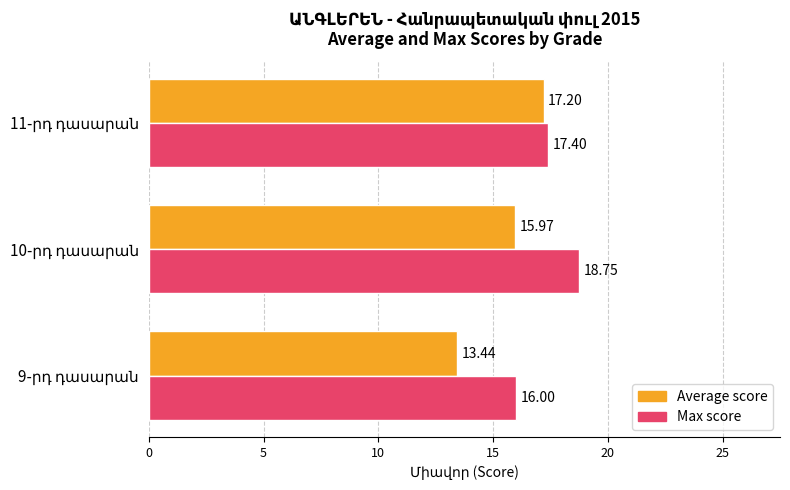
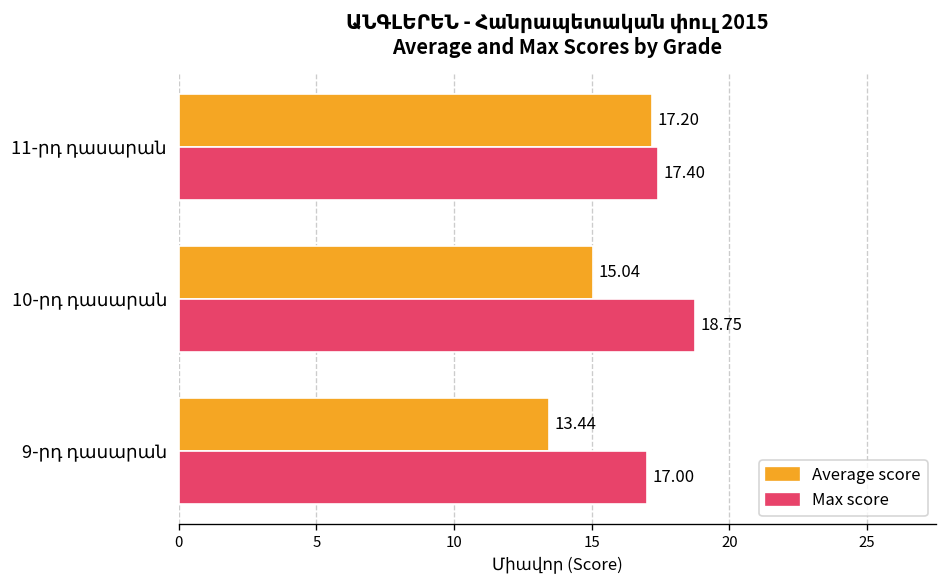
  {
    "Average score": {
      "11-րդ դասարան": 17.20,
-     "10-րդ դասարան": 15.97,
+     "10-րդ դասարան": 15.04,
      "9-րդ դասարան": 13.44
    },
    "Max score": {
      "11-րդ դասարան": 17.40,
      "10-րդ դասարան": 18.75,
-     "9-րդ դասարան": 16.00
+     "9-րդ դասարան": 17.00
    }
  }
